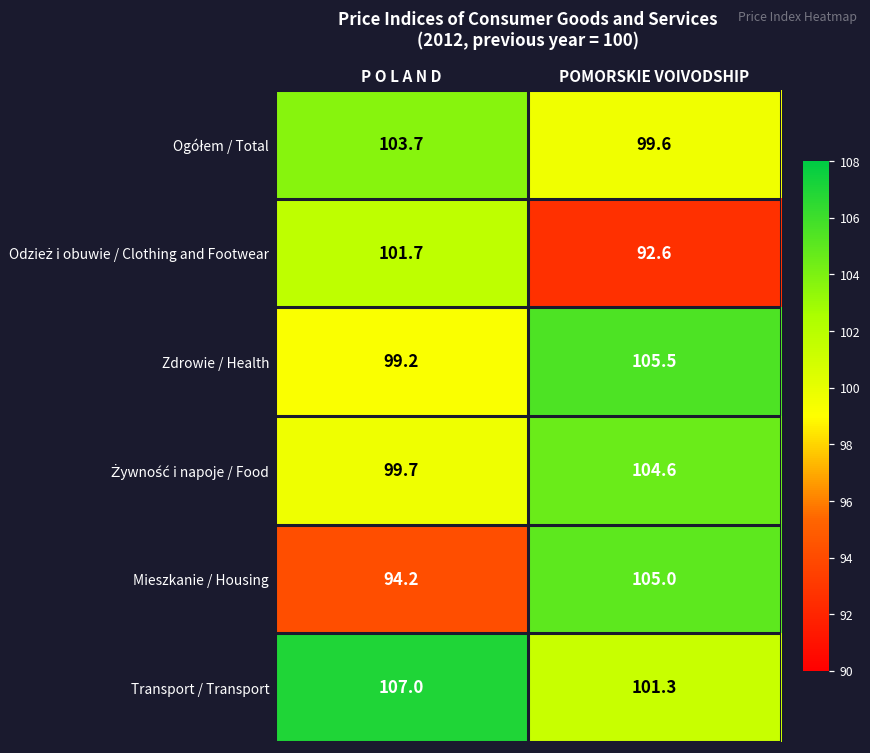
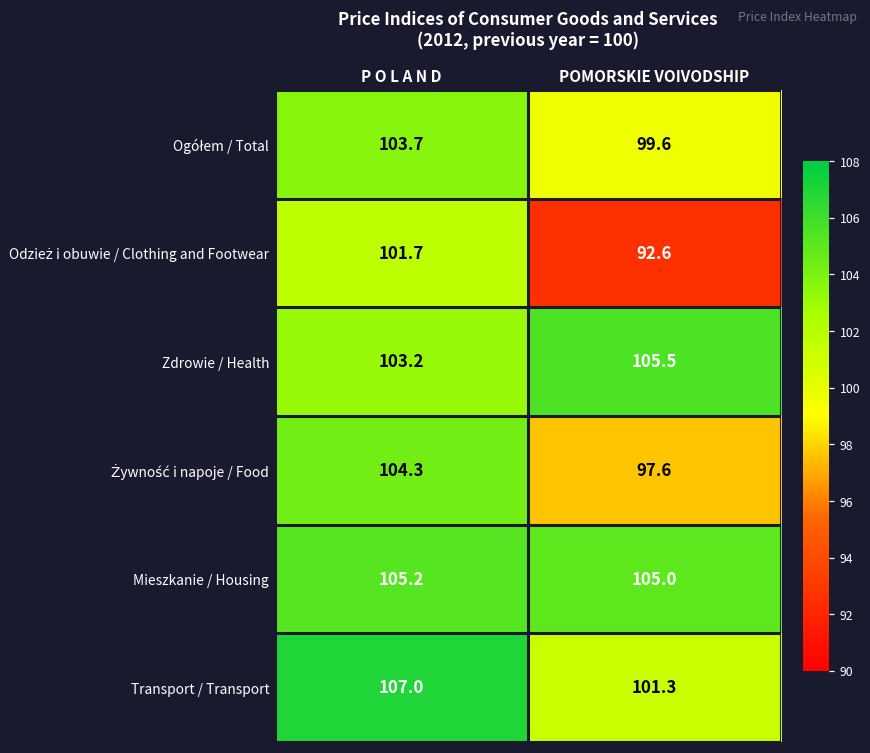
  {
    "Ogółem / Total": {
      "P O L A N D": 103.7,
      "POMORSKIE VOIVODSHIP": 99.6
    },
    "Odzież i obuwie / Clothing and Footwear": {
      "P O L A N D": 101.7,
      "POMORSKIE VOIVODSHIP": 92.6
    },
    "Zdrowie / Health": {
-     "P O L A N D": 99.2,
+     "P O L A N D": 103.2,
      "POMORSKIE VOIVODSHIP": 105.5
    },
    "Żywność i napoje / Food": {
-     "P O L A N D": 99.7,
-     "POMORSKIE VOIVODSHIP": 104.6
+     "P O L A N D": 104.3,
+     "POMORSKIE VOIVODSHIP": 97.6
    },
    "Mieszkanie / Housing": {
-     "P O L A N D": 94.2,
+     "P O L A N D": 105.2,
      "POMORSKIE VOIVODSHIP": 105.0
    },
    "Transport / Transport": {
      "P O L A N D": 107.0,
      "POMORSKIE VOIVODSHIP": 101.3
    }
  }
